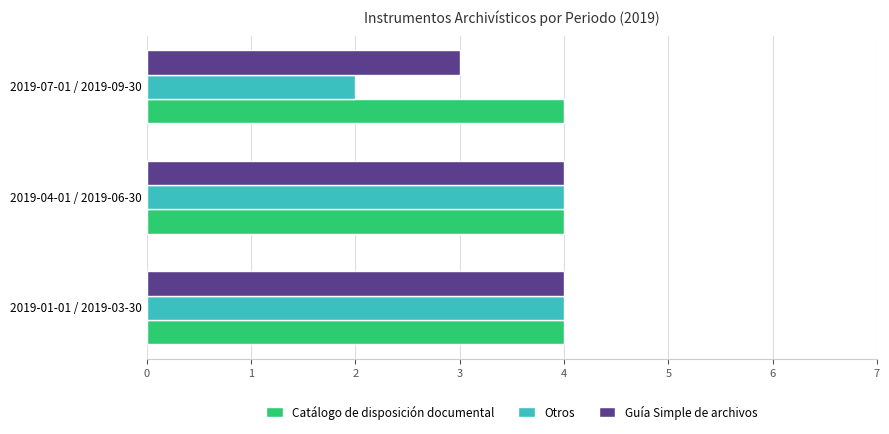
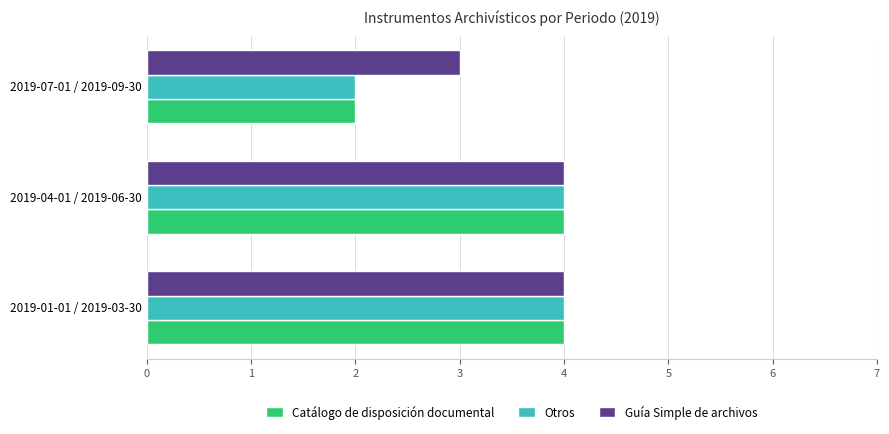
  {
    "Catálogo de disposición documental": {
-     "2019-07-01 / 2019-09-30": 4,
+     "2019-07-01 / 2019-09-30": 2,
      "2019-04-01 / 2019-06-30": 4,
      "2019-01-01 / 2019-03-30": 4
    },
    "Otros": {
      "2019-07-01 / 2019-09-30": 2,
      "2019-04-01 / 2019-06-30": 4,
      "2019-01-01 / 2019-03-30": 4
    },
    "Guía Simple de archivos": {
      "2019-07-01 / 2019-09-30": 3,
      "2019-04-01 / 2019-06-30": 4,
      "2019-01-01 / 2019-03-30": 4
    }
  }
